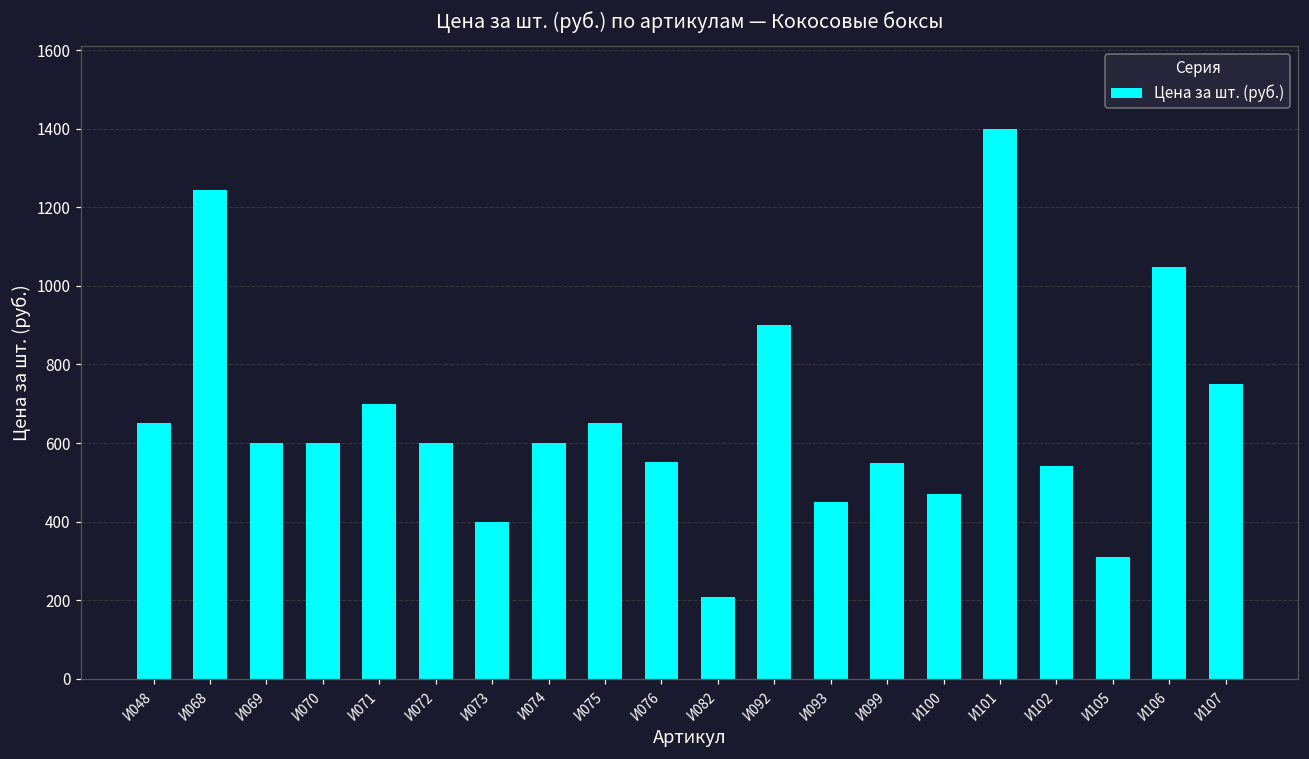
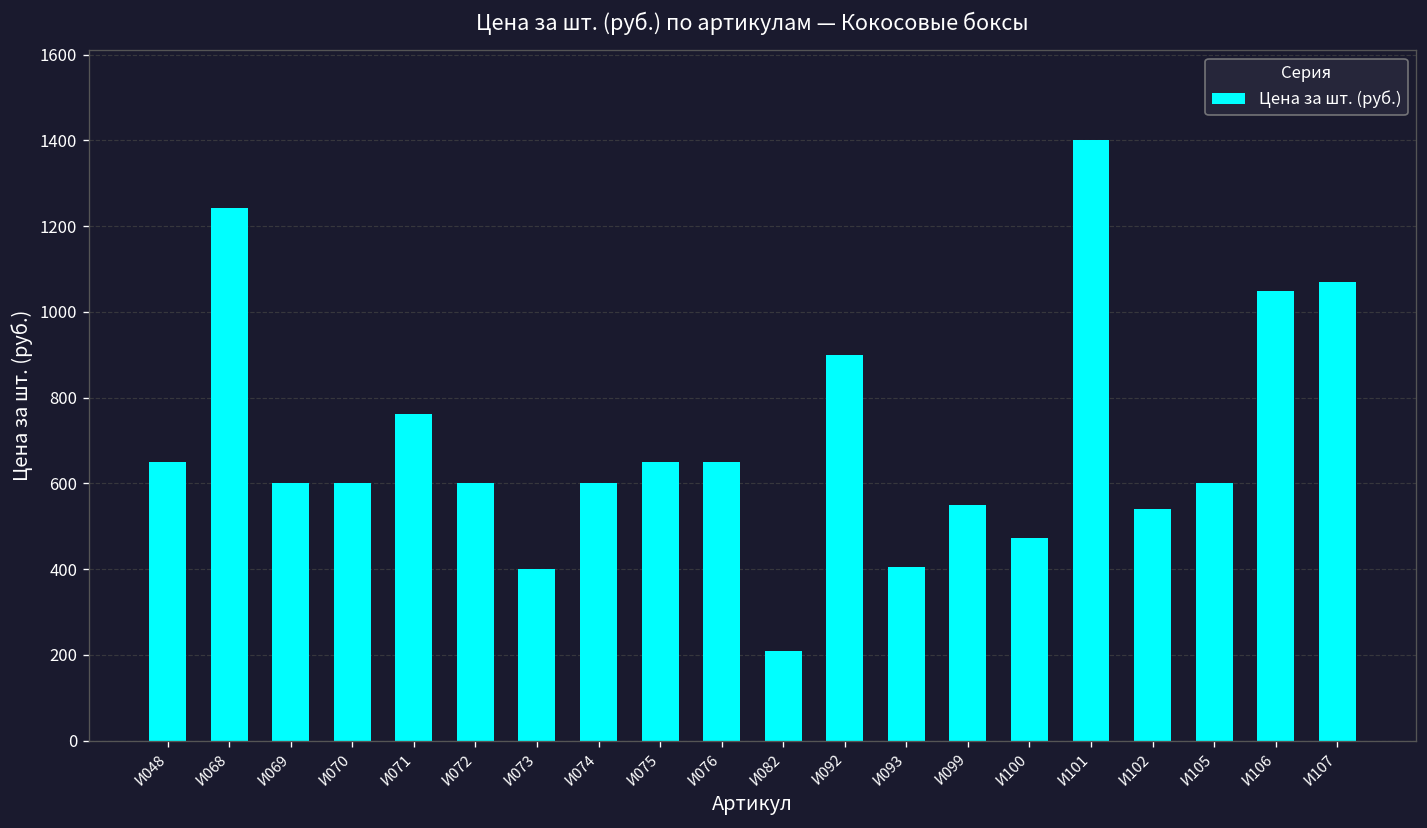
  {
    "И048": 650,
    "И068": 1240,
    "И069": 600,
    "И070": 600,
-   "И071": 700,
+   "И071": 760,
    "И072": 600,
    "И073": 400,
    "И074": 600,
    "И075": 650,
-   "И076": 550,
+   "И076": 650,
    "И082": 210,
    "И092": 900,
-   "И093": 450,
+   "И093": 410,
    "И099": 550,
    "И100": 470,
    "И101": 1400,
    "И102": 540,
-   "И105": 310,
+   "И105": 600,
    "И106": 1050,
-   "И107": 750
+   "И107": 1070
  }
